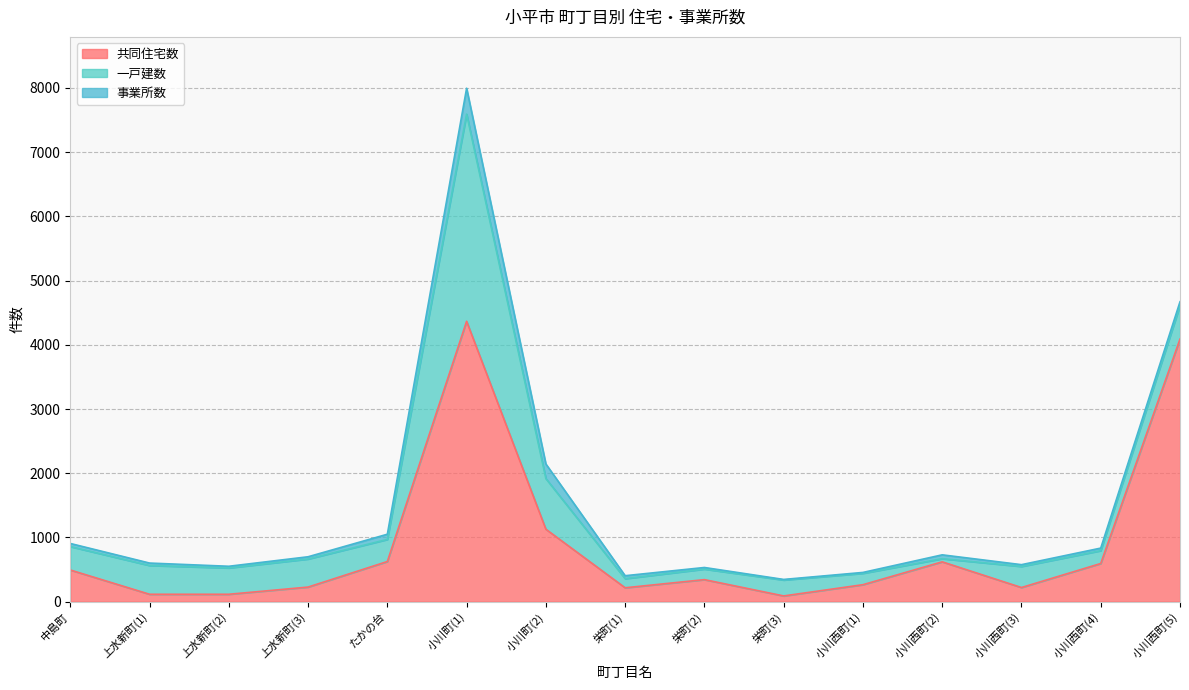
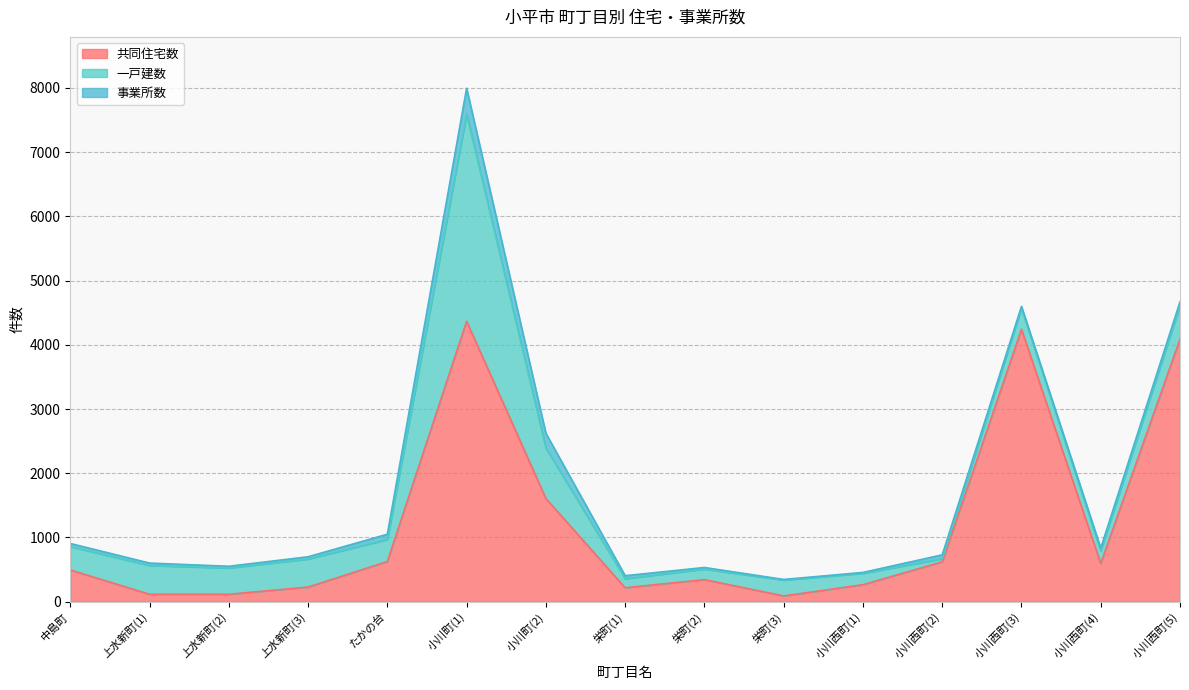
  {
    "共同住宅数": {
      "中島町": 500,
      "上水新町(1)": 100,
      "上水新町(2)": 100,
      "上水新町(3)": 200,
      "たかの台": 600,
      "小川町(1)": 4400,
-     "小川町(2)": 1100,
+     "小川町(2)": 1600,
      "栄町(1)": 200,
      "栄町(2)": 300,
      "栄町(3)": 100,
      "小川西町(1)": 300,
      "小川西町(2)": 600,
-     "小川西町(3)": 200,
+     "小川西町(3)": 4200,
      "小川西町(4)": 600,
      "小川西町(5)": 4100
    }
  }
